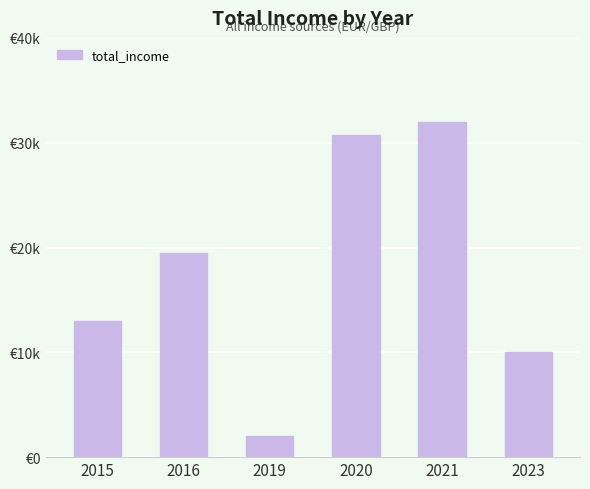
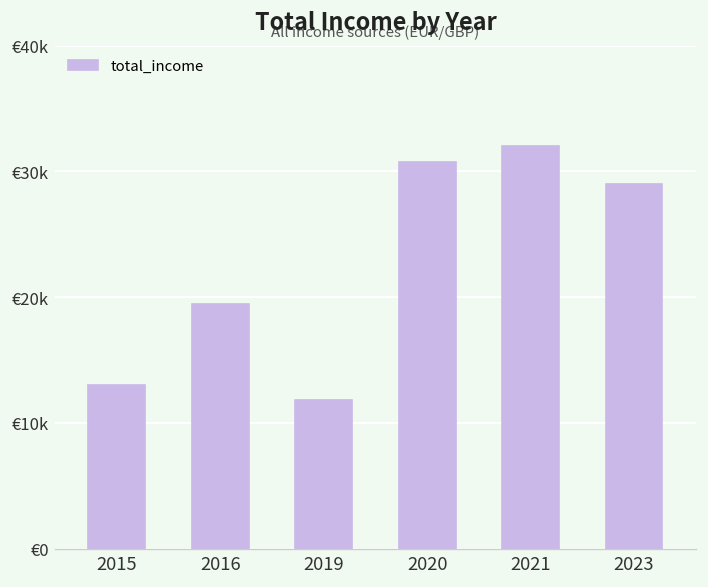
  {
    "2015": "€13000",
    "2016": "€19500",
-   "2019": "€2000",
+   "2019": "€11800",
    "2020": "€30800",
    "2021": "€32000",
-   "2023": "€10000"
+   "2023": "€29000"
  }
